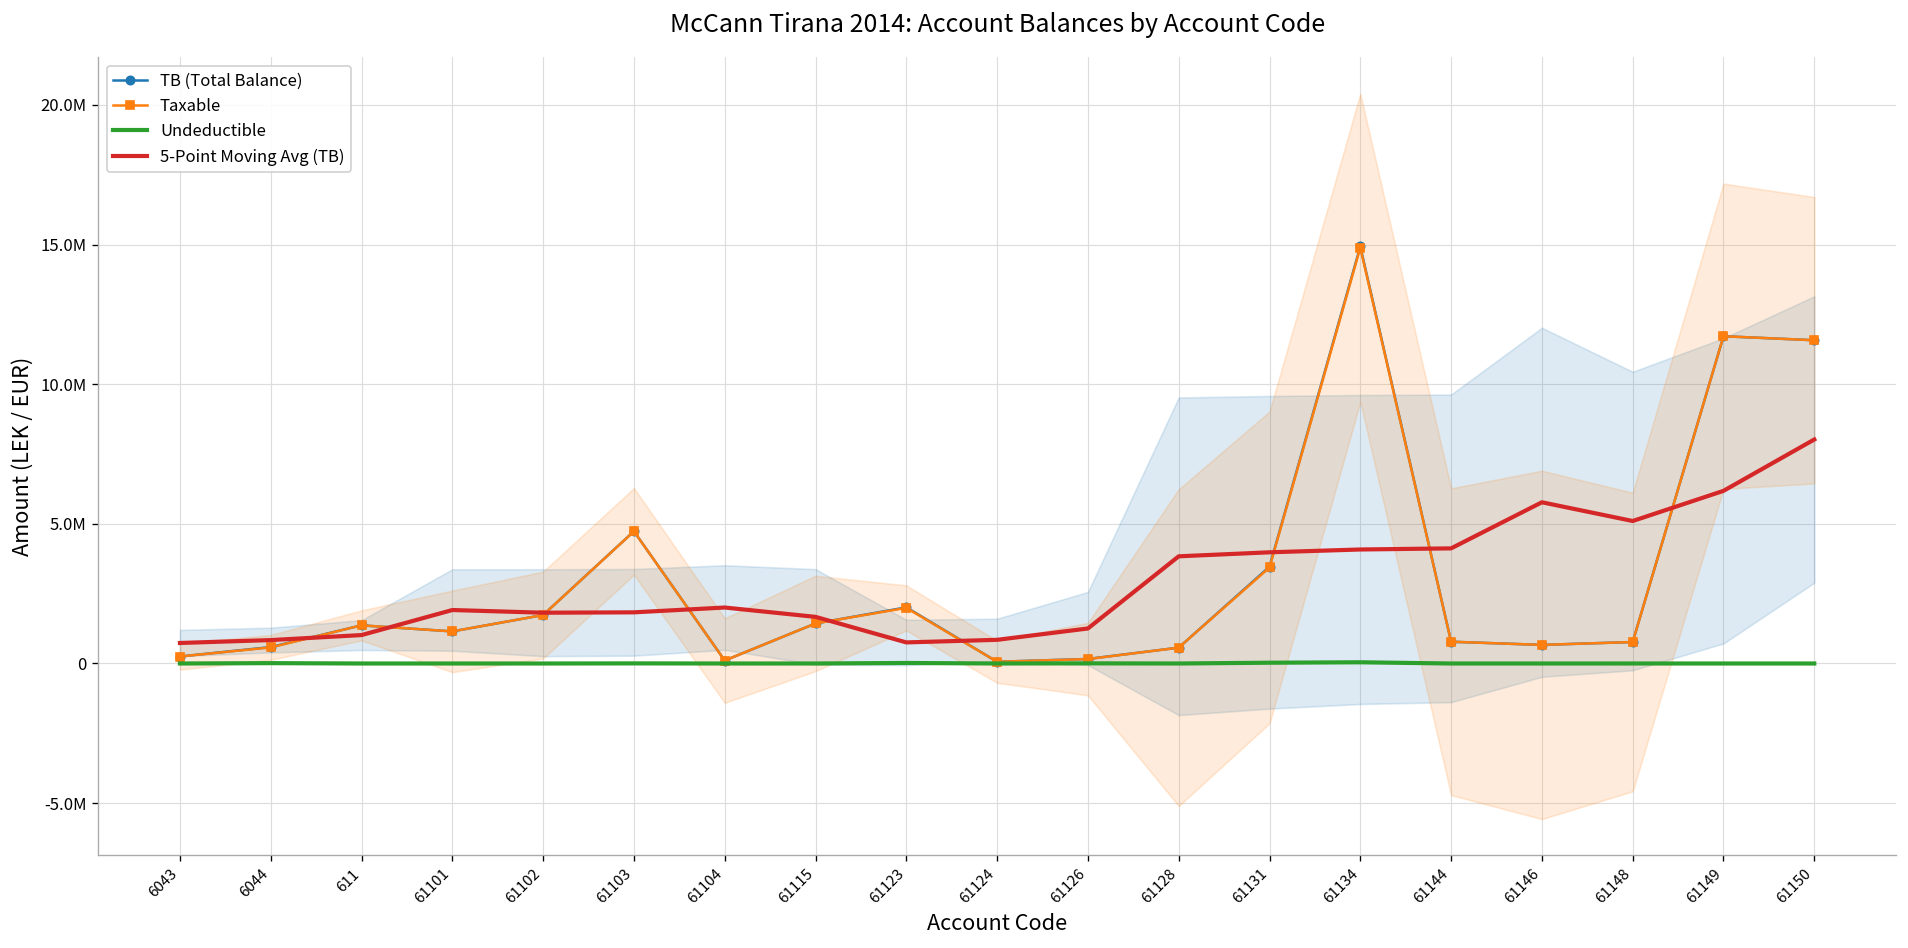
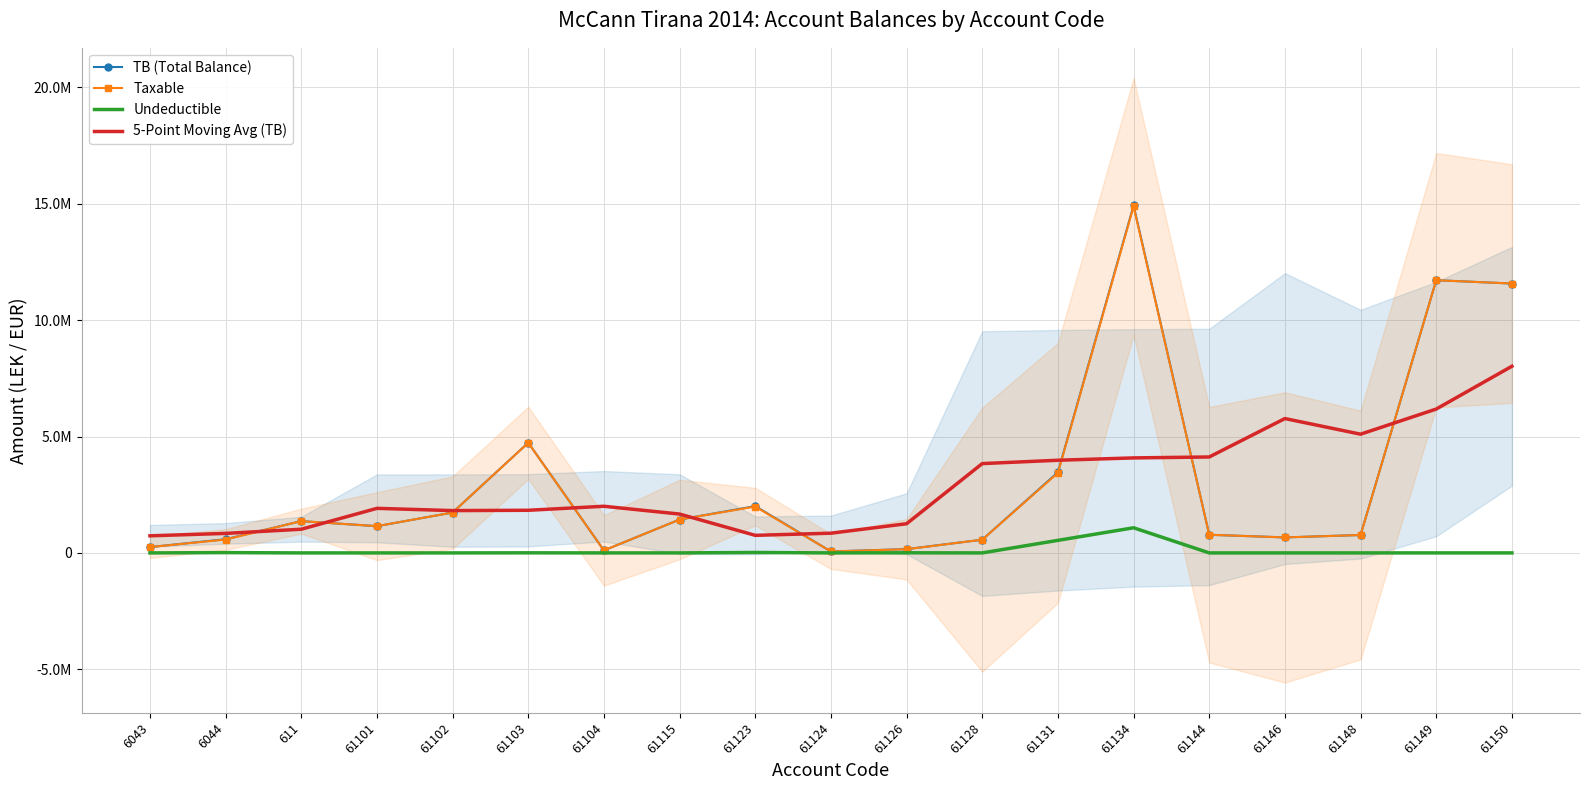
  {
    "Undeductible": {
      "6043": 0,
      "6044": 0,
      "611": 0,
      "61101": 0,
      "61102": 0,
      "61103": 0,
      "61115": 0,
      "61123": 0,
      "61126": 0,
      "61128": 0,
-     "61131": 0,
-     "61134": 0,
+     "61131": 500000,
+     "61134": 1100000,
      "61144": 0,
      "61146": 0,
      "61148": 0,
      "61149": 0,
      "61150": 0
    },
    "5-Point Moving Avg (TB)": {
      "6044": 800000,
      "611": 1000000,
      "61101": 1900000,
      "61103": 1800000,
      "61104": 2000000,
      "61115": 1700000,
      "61123": 800000,
      "61126": 1300000,
      "61128": 3800000,
      "61131": 4000000,
      "61134": 4100000,
      "61144": 4100000,
      "61146": 5800000,
      "61148": 5100000,
      "61149": 6200000,
      "61150": 8000000
    }
  }
